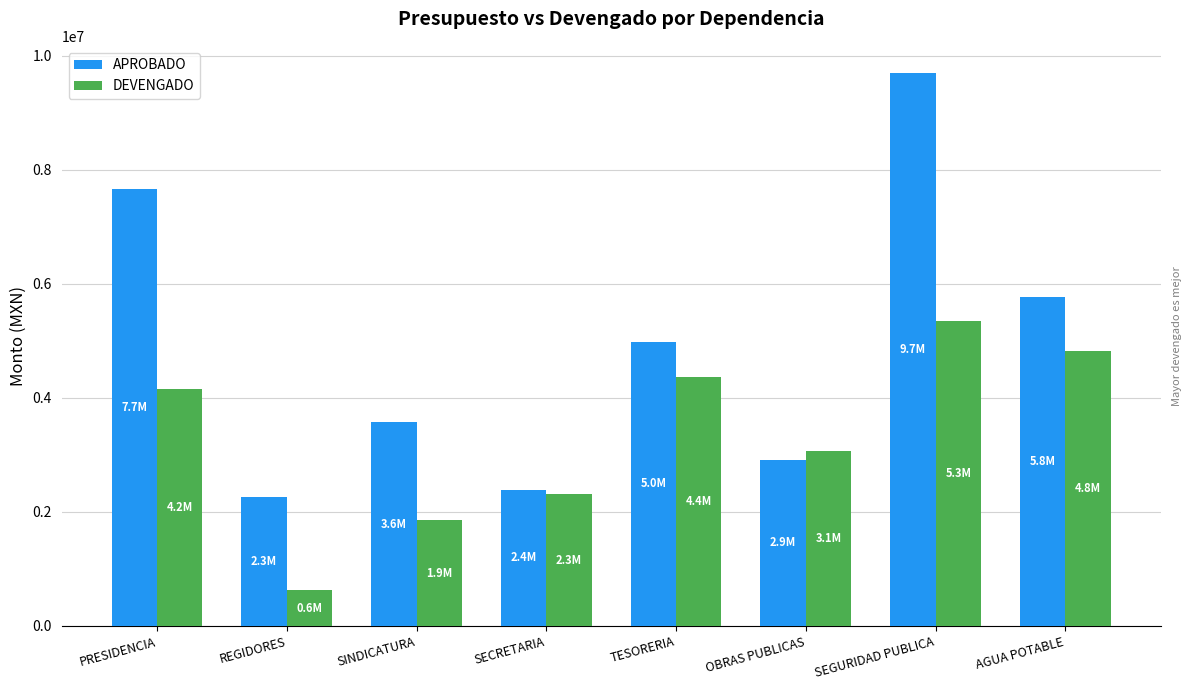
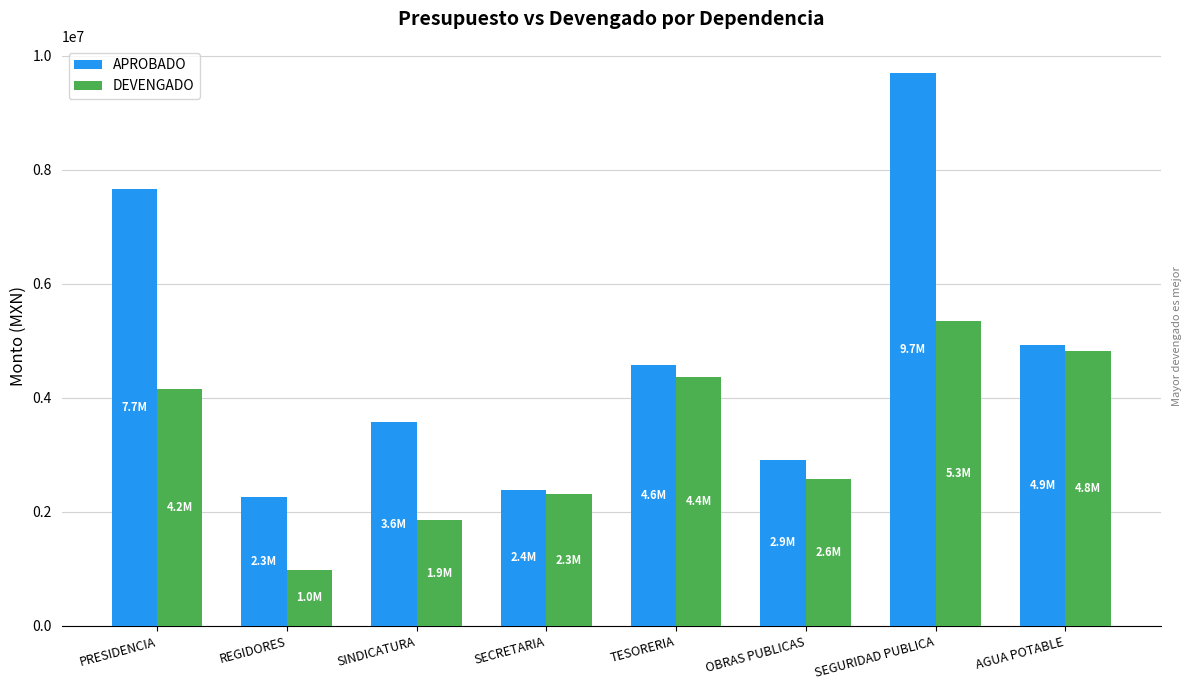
  {
    "APROBADO": {
      "PRESIDENCIA": "7.7M",
      "REGIDORES": "2.3M",
      "SINDICATURA": "3.6M",
      "SECRETARIA": "2.4M",
-     "TESORERIA": "5.0M",
+     "TESORERIA": "4.6M",
      "OBRAS PUBLICAS": "2.9M",
      "SEGURIDAD PUBLICA": "9.7M",
-     "AGUA POTABLE": "5.8M"
+     "AGUA POTABLE": "4.9M"
    },
    "DEVENGADO": {
      "PRESIDENCIA": "4.2M",
-     "REGIDORES": "0.6M",
+     "REGIDORES": "1.0M",
      "SINDICATURA": "1.9M",
      "SECRETARIA": "2.3M",
      "TESORERIA": "4.4M",
-     "OBRAS PUBLICAS": "3.1M",
+     "OBRAS PUBLICAS": "2.6M",
      "SEGURIDAD PUBLICA": "5.3M",
      "AGUA POTABLE": "4.8M"
    }
  }
